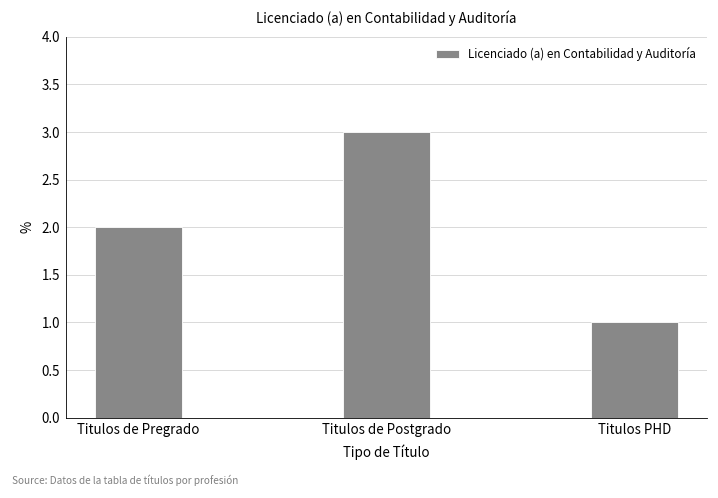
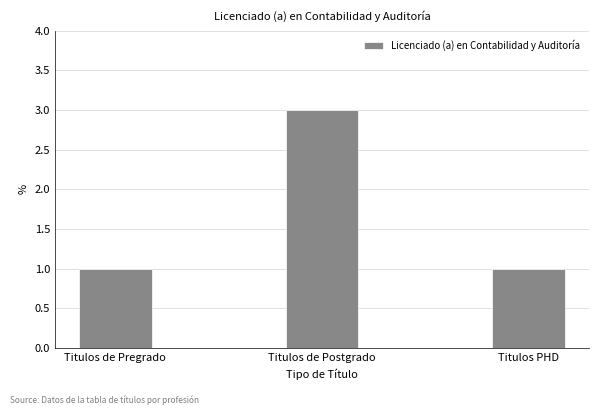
  {
-   "Titulos de Pregrado": 2,
+   "Titulos de Pregrado": 1,
    "Titulos de Postgrado": 3,
    "Titulos PHD": 1
  }
